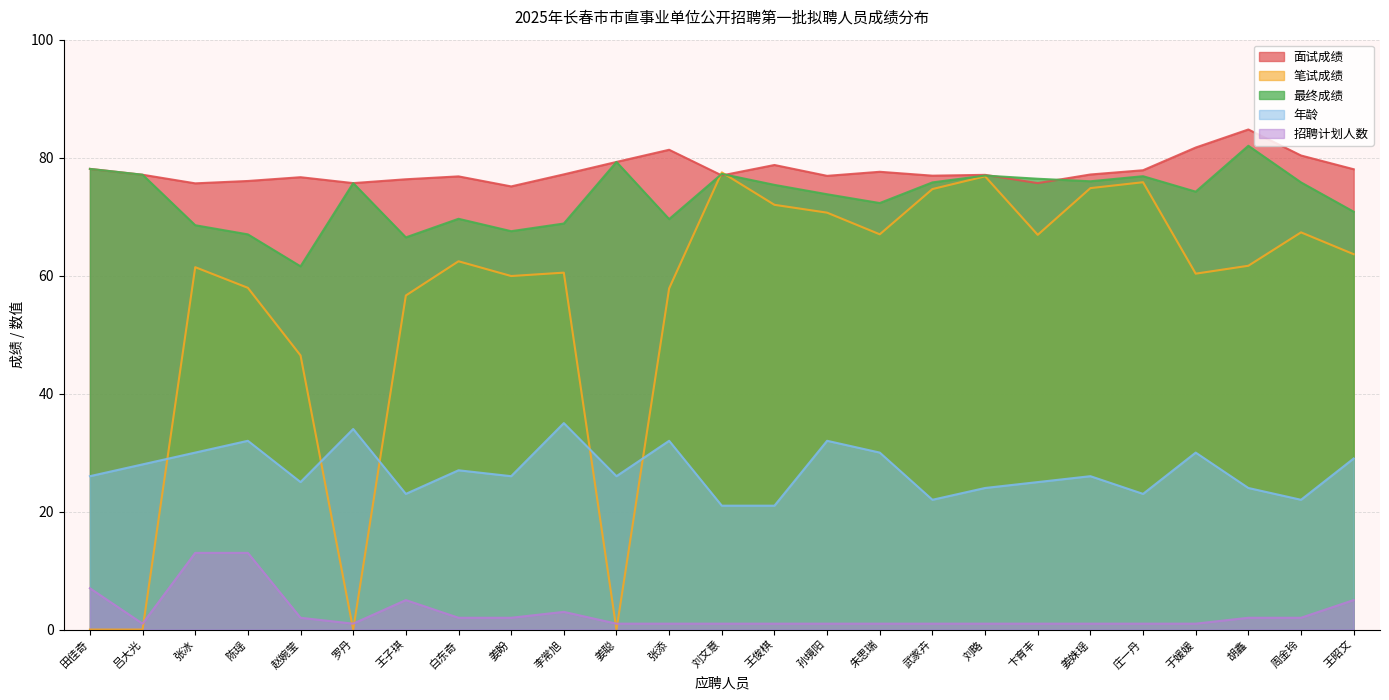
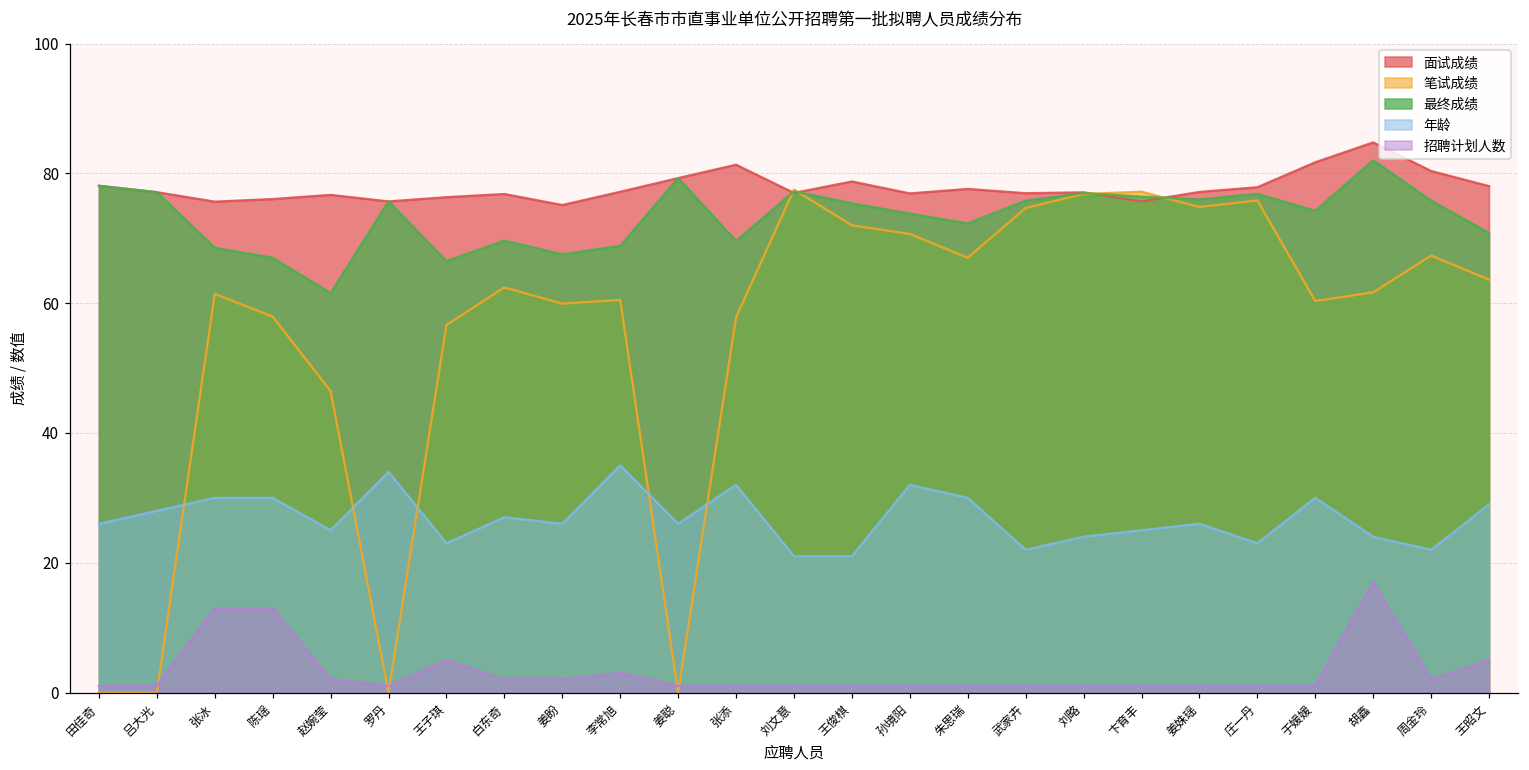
  {
    "面试成绩": {
      "张冰": 76,
      "陈瑶": 76,
      "赵婉莹": 77,
      "王子琪": 76,
      "白东奇": 77,
      "姜盼": 75,
      "李常旭": 77,
      "张添": 81,
      "王俊棋": 79,
      "孙境阳": 77,
      "朱思瑞": 78,
      "武家卉": 77,
      "卞育丰": 76,
      "姜姝瑶": 77,
      "庄一丹": 78,
      "于媛媛": 82,
      "胡鑫": 85,
      "周金玲": 80,
      "王昭文": 78
    },
    "笔试成绩": {
      "田佳奇": 0,
      "吕大光": 0,
      "张冰": 61,
      "陈瑶": 58,
      "赵婉莹": 46,
      "罗丹": 0,
      "王子琪": 57,
      "白东奇": 62,
      "姜盼": 60,
      "李常旭": 61,
      "姜聪": 0,
      "张添": 58,
      "王俊棋": 72,
      "孙境阳": 71,
      "朱思瑞": 67,
      "武家卉": 75,
-     "卞育丰": 67,
+     "卞育丰": 77,
      "姜姝瑶": 75,
      "庄一丹": 76,
      "于媛媛": 60,
      "胡鑫": 62,
      "周金玲": 67,
      "王昭文": 64
    },
    "最终成绩": {
      "张冰": 69,
      "陈瑶": 67,
      "赵婉莹": 62,
      "王子琪": 66,
      "白东奇": 70,
      "姜盼": 68,
      "李常旭": 69,
      "张添": 70,
      "王俊棋": 75,
      "孙境阳": 74,
      "朱思瑞": 72,
      "武家卉": 76,
      "卞育丰": 76,
      "姜姝瑶": 76,
      "庄一丹": 77,
      "于媛媛": 74,
      "胡鑫": 82,
      "周金玲": 76,
      "王昭文": 71
    },
    "年龄": {
      "田佳奇": 26,
      "吕大光": 28,
      "张冰": 30,
-     "陈瑶": 32,
+     "陈瑶": 30,
      "赵婉莹": 25,
      "罗丹": 34,
      "王子琪": 23,
      "白东奇": 27,
      "姜盼": 26,
      "李常旭": 35,
      "姜聪": 26,
      "张添": 32,
      "刘文意": 21,
      "王俊棋": 21,
      "孙境阳": 32,
      "朱思瑞": 30,
      "武家卉": 22,
      "刘略": 24,
      "卞育丰": 25,
      "姜姝瑶": 26,
      "庄一丹": 23,
      "于媛媛": 30,
      "胡鑫": 24,
      "周金玲": 22,
      "王昭文": 29
    },
    "招聘计划人数": {
-     "田佳奇": 7,
+     "田佳奇": 1,
      "吕大光": 1,
      "张冰": 13,
      "陈瑶": 13,
      "赵婉莹": 2,
      "罗丹": 1,
      "王子琪": 5,
      "白东奇": 2,
      "姜盼": 2,
      "李常旭": 3,
      "姜聪": 1,
      "张添": 1,
      "刘文意": 1,
      "王俊棋": 1,
      "孙境阳": 1,
      "朱思瑞": 1,
      "武家卉": 1,
      "刘略": 1,
      "卞育丰": 1,
      "姜姝瑶": 1,
      "庄一丹": 1,
      "于媛媛": 1,
-     "胡鑫": 2,
+     "胡鑫": 17,
      "周金玲": 2,
      "王昭文": 5
    }
  }
